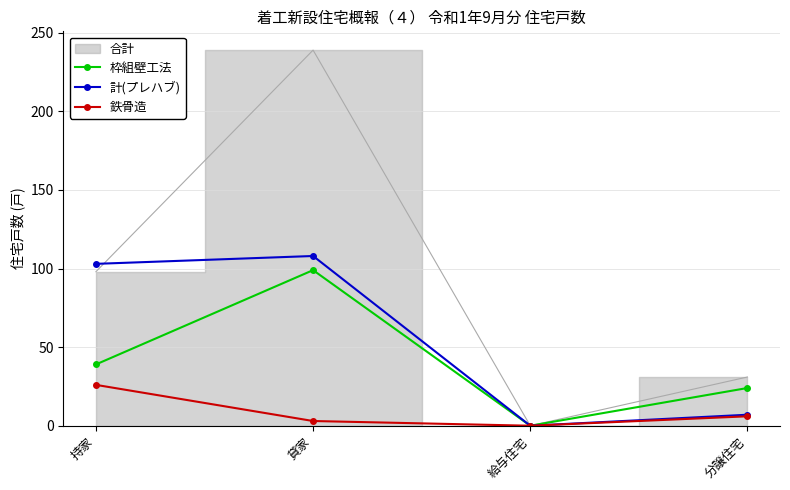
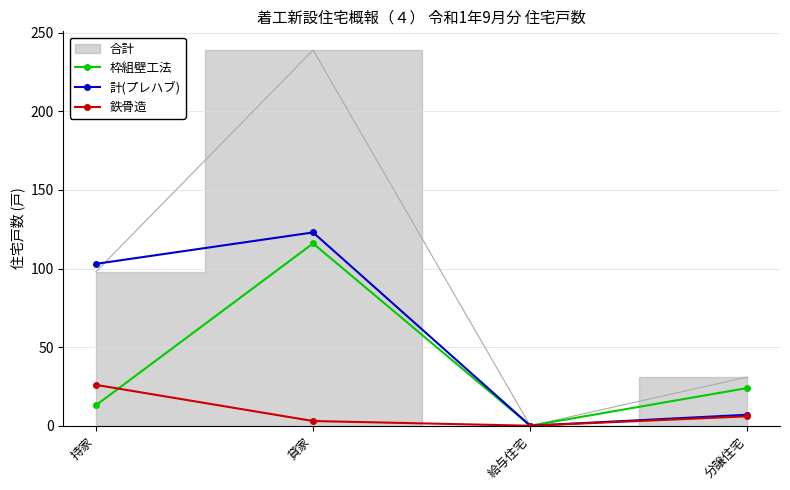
  {
    "枠組壁工法": {
-     "持家": 39,
-     "貸家": 99,
+     "持家": 13,
+     "貸家": 116,
      "分譲住宅": 24
    },
    "計(プレハブ)": {
      "持家": 103,
-     "貸家": 108
+     "貸家": 123
    },
    "鉄骨造": {
      "持家": 26,
      "貸家": 3
    }
  }
